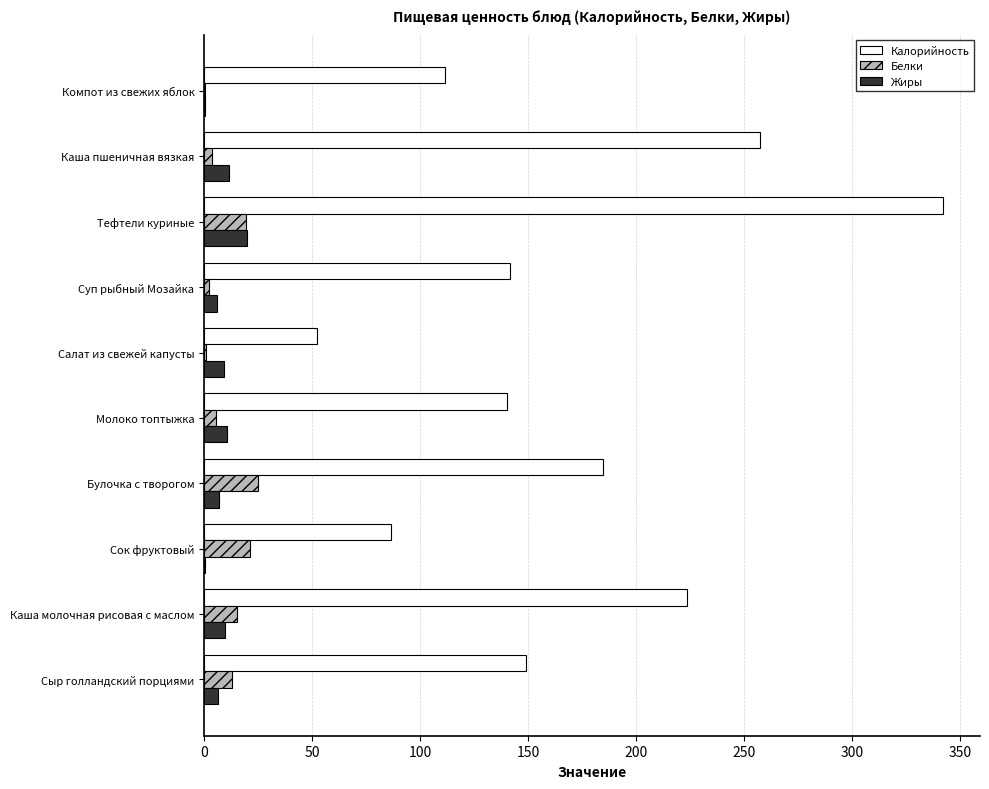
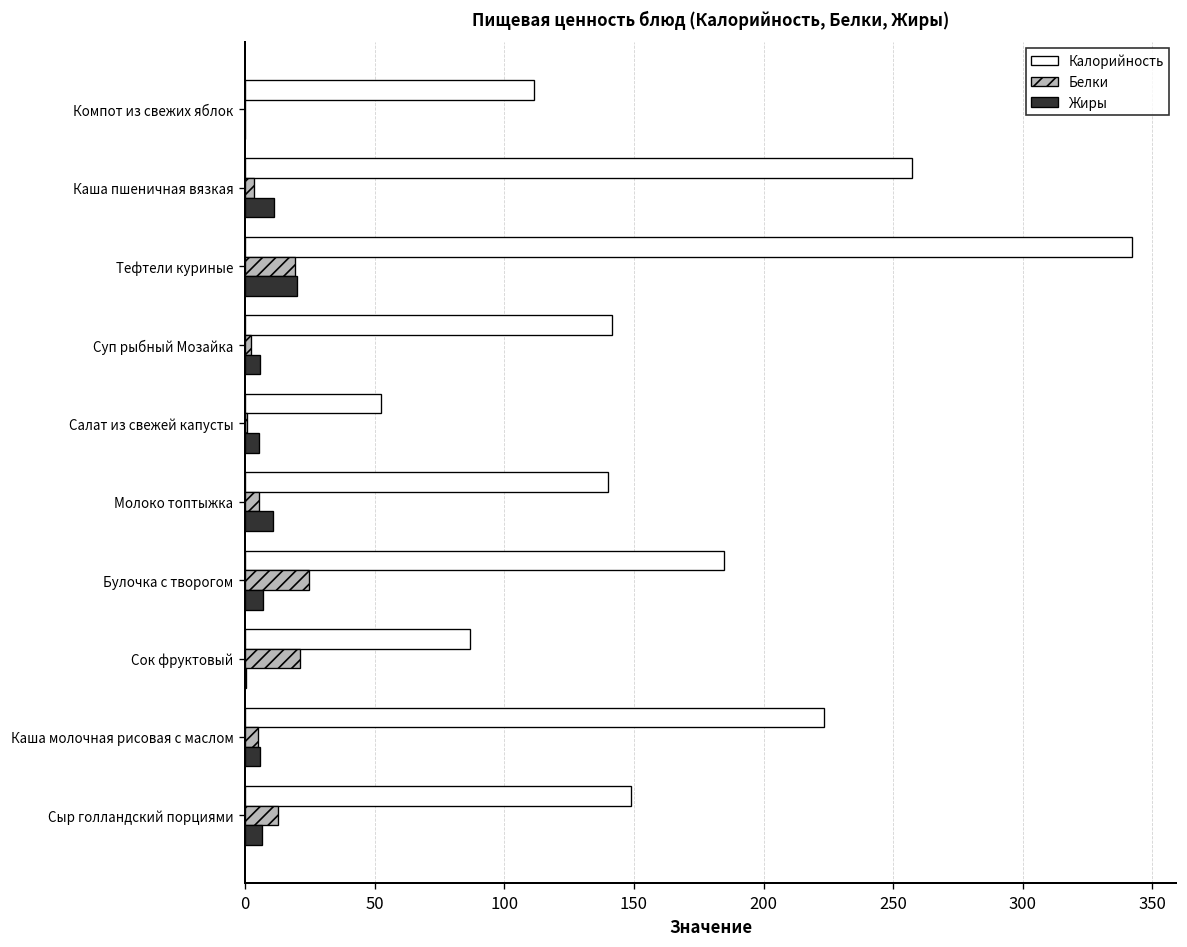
  {
    "Калорийность": {
      "Компот из свежих яблок": 111,
      "Каша пшеничная вязкая": 257,
      "Тефтели куриные": 342,
      "Суп рыбный Мозайка": 141,
      "Салат из свежей капусты": 52,
      "Молоко топтыжка": 140,
      "Булочка с творогом": 185,
      "Сок фруктовый": 87,
      "Каша молочная рисовая с маслом": 223,
      "Сыр голландский порциями": 149
    },
    "Белки": {
      "Каша пшеничная вязкая": 4,
      "Тефтели куриные": 19,
      "Суп рыбный Мозайка": 2,
      "Молоко топтыжка": 5,
      "Булочка с творогом": 25,
      "Сок фруктовый": 21,
-     "Каша молочная рисовая с маслом": 15,
+     "Каша молочная рисовая с маслом": 5,
      "Сыр голландский порциями": 13
    },
    "Жиры": {
      "Каша пшеничная вязкая": 11,
      "Тефтели куриные": 20,
      "Суп рыбный Мозайка": 6,
-     "Салат из свежей капусты": 9,
+     "Салат из свежей капусты": 5,
      "Молоко топтыжка": 11,
      "Булочка с творогом": 7,
-     "Каша молочная рисовая с маслом": 10,
+     "Каша молочная рисовая с маслом": 6,
      "Сыр голландский порциями": 7
    }
  }
